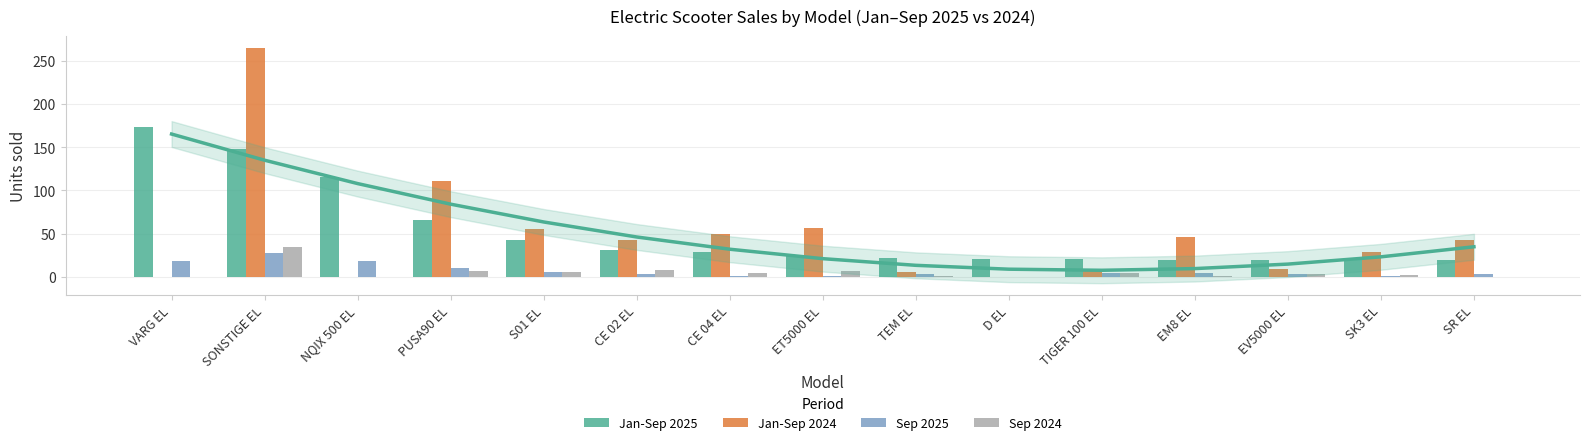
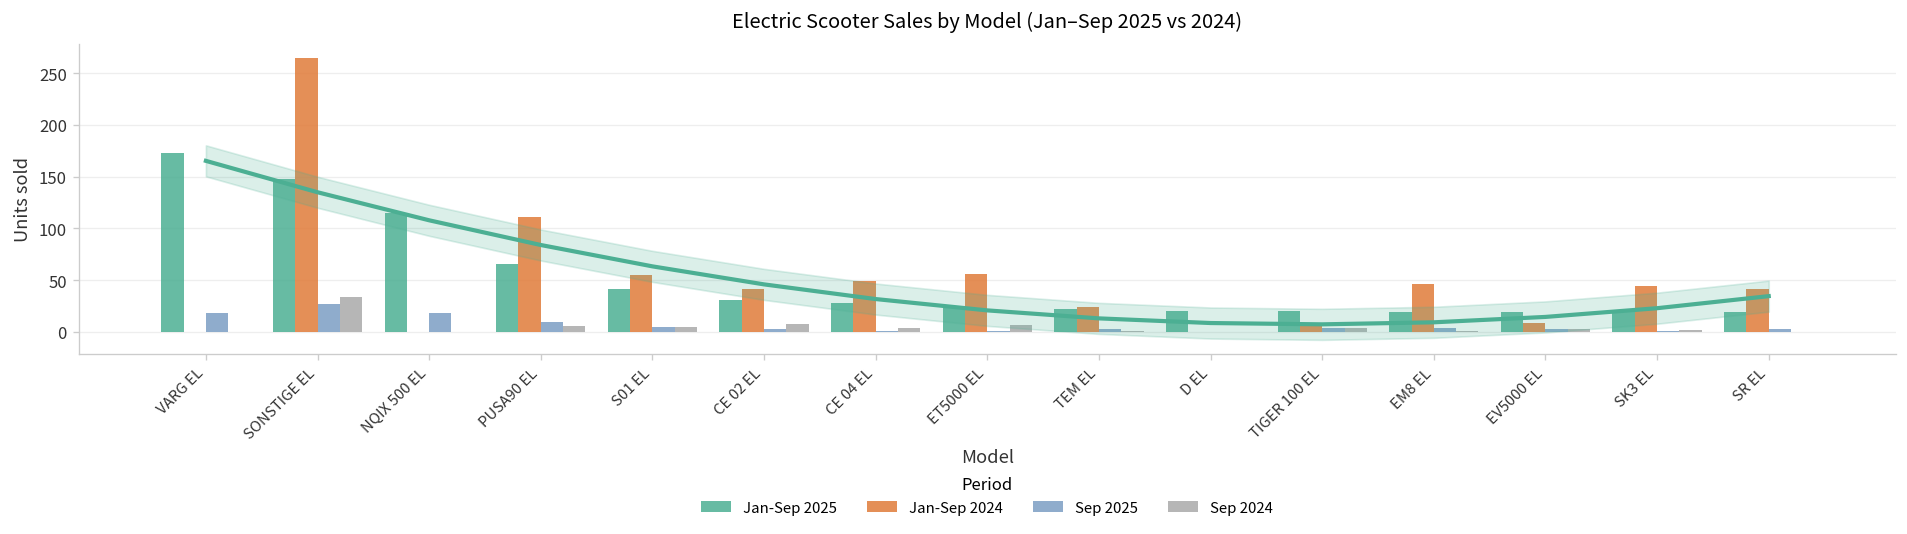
  {
    "Jan-Sep 2024": {
      "VARG EL": 0,
      "SONSTIGE EL": 270,
      "NQIX 500 EL": 0,
      "PUSA90 EL": 110,
      "S01 EL": 60,
      "CE 02 EL": 40,
      "CE 04 EL": 50,
      "ET5000 EL": 60,
-     "TEM EL": 10,
+     "TEM EL": 20,
      "D EL": 0,
      "TIGER 100 EL": 10,
      "EM8 EL": 50,
      "EV5000 EL": 10,
-     "SK3 EL": 30,
+     "SK3 EL": 40,
      "SR EL": 40
    }
  }
